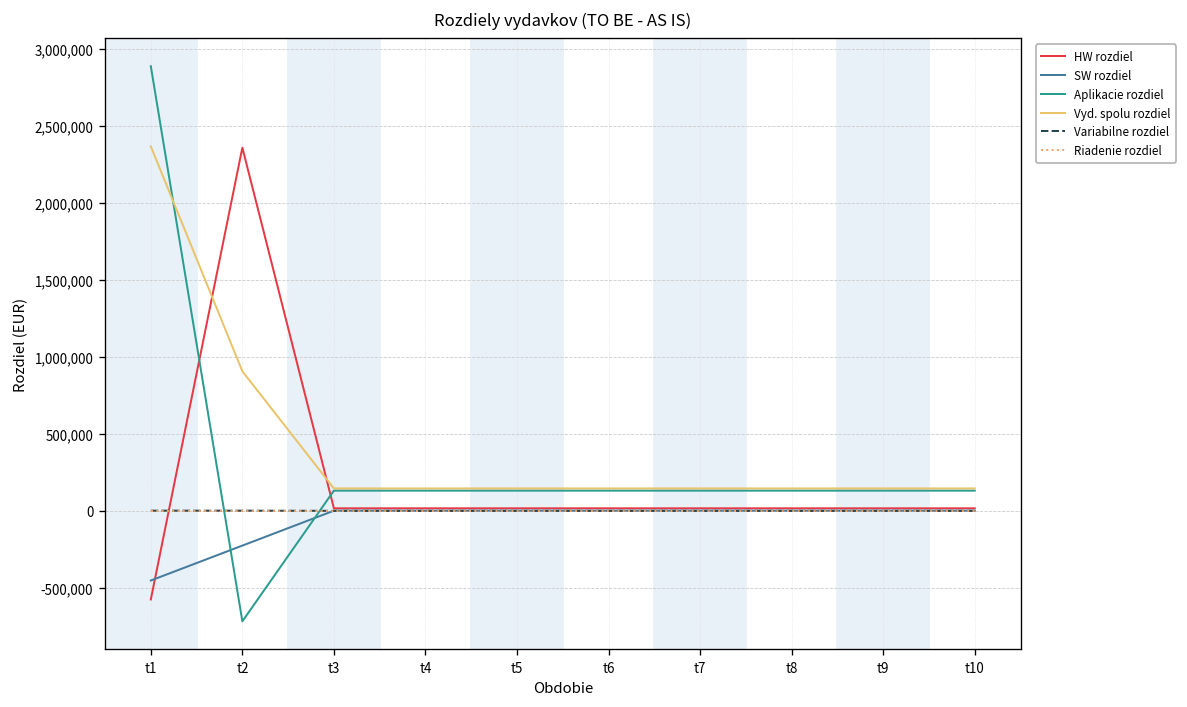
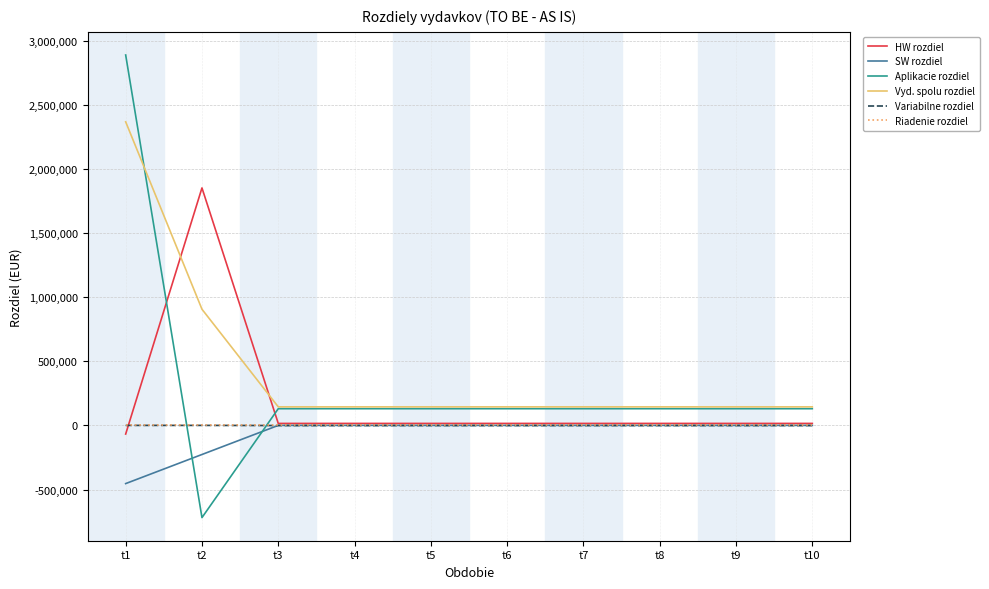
  {
    "HW rozdiel": {
-     "t1": "-580,000",
-     "t2": "2,360,000"
+     "t1": "-70,000",
+     "t2": "1,850,000"
    }
  }
